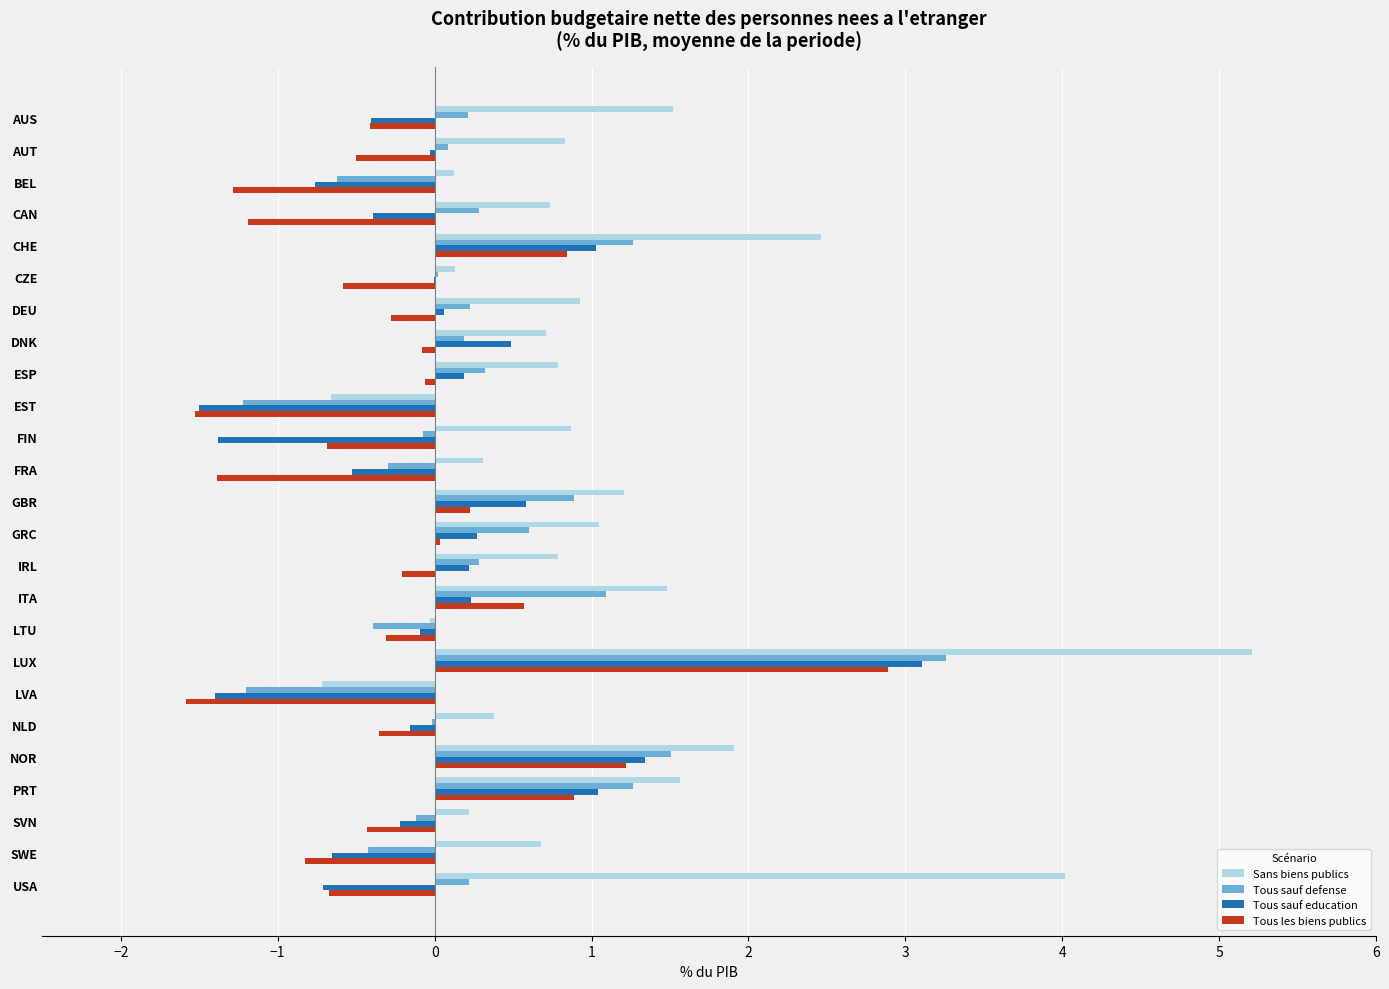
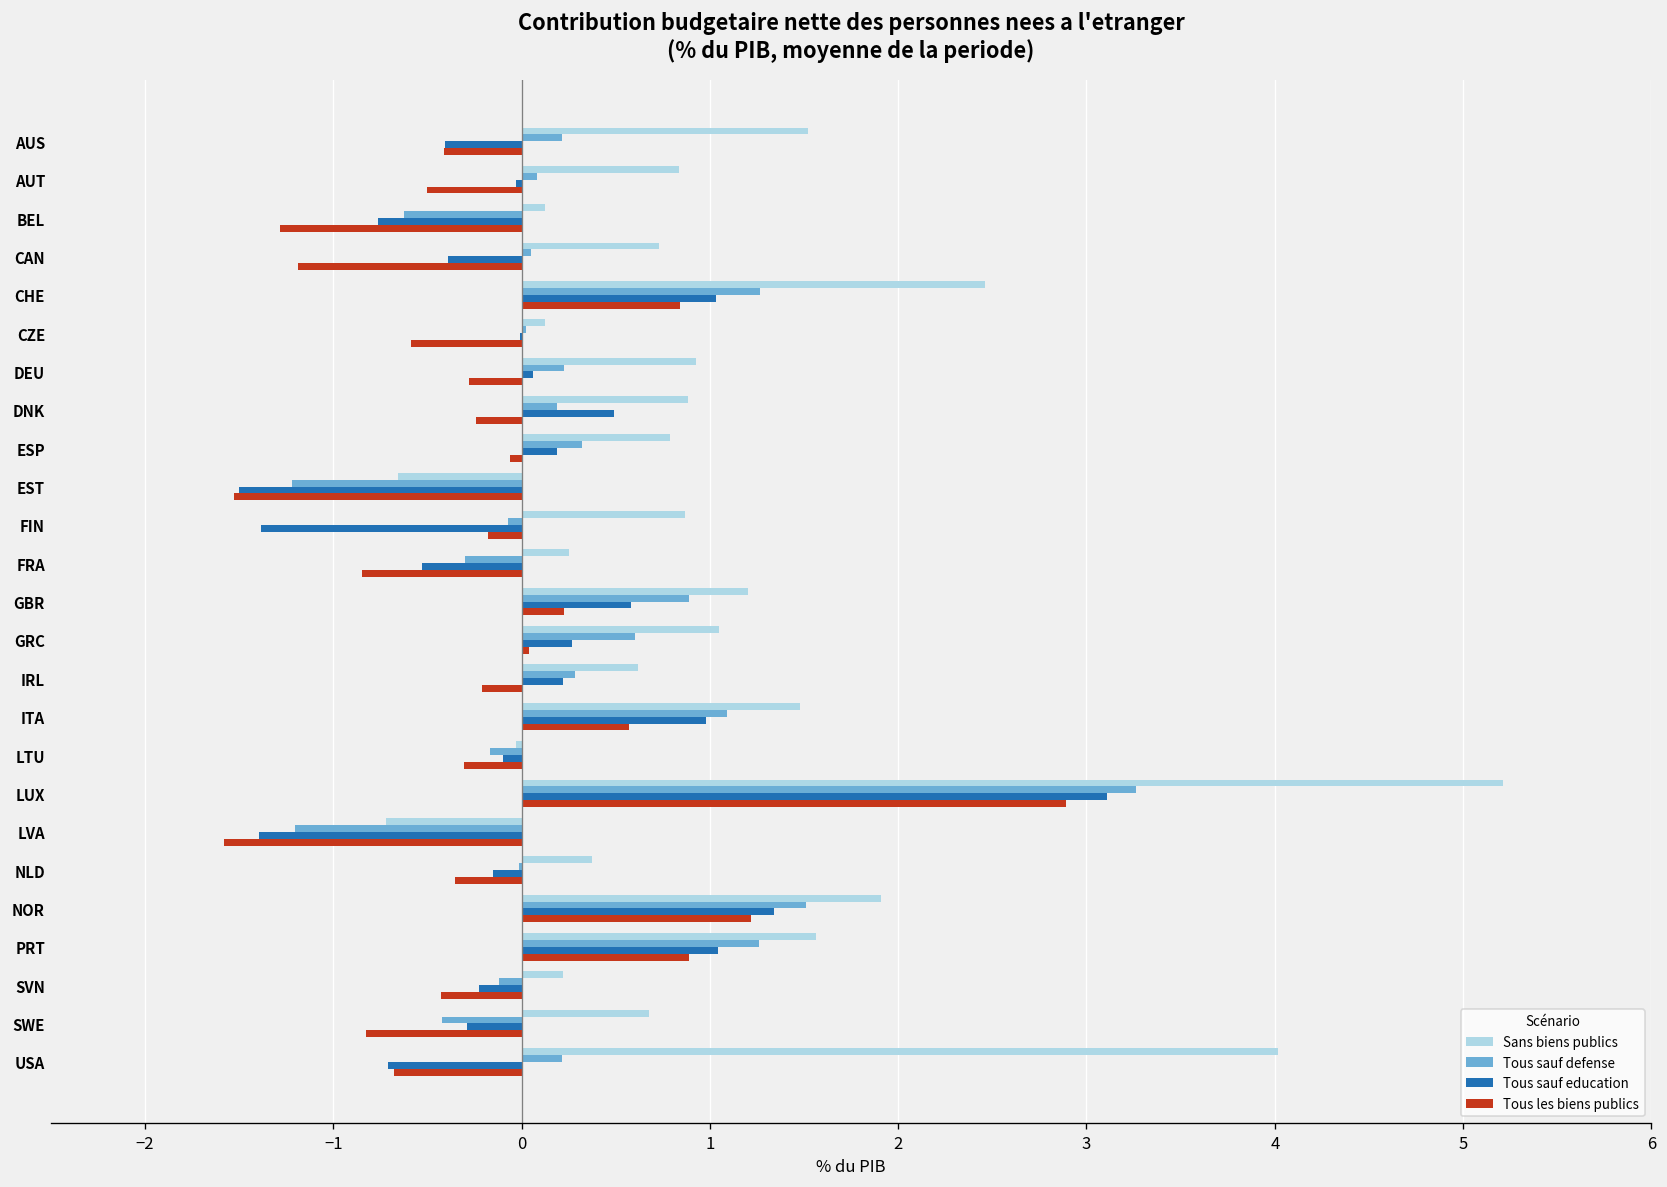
  {
    "Sans biens publics": {
      "AUS": 1.52,
      "AUT": 0.83,
      "BEL": 0.12,
      "CAN": 0.73,
      "CHE": 2.46,
      "CZE": 0.13,
      "DEU": 0.93,
-     "DNK": 0.71,
+     "DNK": 0.88,
      "ESP": 0.79,
      "EST": -0.66,
      "FIN": 0.87,
-     "FRA": 0.31,
+     "FRA": 0.25,
      "GBR": 1.20,
      "GRC": 1.05,
-     "IRL": 0.79,
+     "IRL": 0.62,
      "ITA": 1.48,
      "LTU": -0.03,
      "LUX": 5.21,
      "LVA": -0.72,
      "NLD": 0.38,
      "NOR": 1.91,
      "PRT": 1.56,
      "SVN": 0.22,
      "SWE": 0.68,
      "USA": 4.01
    },
    "Tous sauf defense": {
      "AUS": 0.22,
      "AUT": 0.08,
      "BEL": -0.62,
-     "CAN": 0.28,
+     "CAN": 0.05,
      "CHE": 1.27,
      "CZE": 0.02,
      "DEU": 0.22,
      "DNK": 0.19,
      "ESP": 0.32,
      "EST": -1.22,
      "FIN": -0.07,
      "FRA": -0.30,
      "GBR": 0.89,
      "GRC": 0.60,
      "IRL": 0.28,
      "ITA": 1.09,
-     "LTU": -0.39,
+     "LTU": -0.17,
      "LUX": 3.26,
      "LVA": -1.20,
      "NLD": -0.02,
      "NOR": 1.51,
      "PRT": 1.26,
      "SVN": -0.12,
      "SWE": -0.42,
      "USA": 0.22
    },
    "Tous sauf education": {
      "AUS": -0.41,
      "AUT": -0.03,
      "BEL": -0.76,
      "CAN": -0.39,
      "CHE": 1.03,
      "DEU": 0.06,
      "DNK": 0.49,
      "ESP": 0.19,
      "EST": -1.50,
      "FIN": -1.38,
      "FRA": -0.53,
      "GBR": 0.58,
      "GRC": 0.27,
      "IRL": 0.22,
-     "ITA": 0.23,
+     "ITA": 0.98,
      "LTU": -0.10,
      "LUX": 3.11,
      "LVA": -1.40,
      "NLD": -0.15,
      "NOR": 1.34,
      "PRT": 1.04,
      "SVN": -0.22,
-     "SWE": -0.66,
+     "SWE": -0.29,
      "USA": -0.71
    },
    "Tous les biens publics": {
      "AUS": -0.41,
      "AUT": -0.50,
      "BEL": -1.28,
      "CAN": -1.19,
      "CHE": 0.84,
      "CZE": -0.59,
      "DEU": -0.28,
-     "DNK": -0.08,
+     "DNK": -0.24,
      "ESP": -0.06,
      "EST": -1.53,
-     "FIN": -0.69,
-     "FRA": -1.39,
+     "FIN": -0.18,
+     "FRA": -0.85,
      "GBR": 0.23,
      "GRC": 0.04,
      "IRL": -0.21,
      "ITA": 0.57,
      "LTU": -0.31,
      "LUX": 2.89,
      "LVA": -1.58,
      "NLD": -0.36,
      "NOR": 1.22,
      "PRT": 0.89,
      "SVN": -0.43,
      "SWE": -0.83,
      "USA": -0.68
    }
  }
